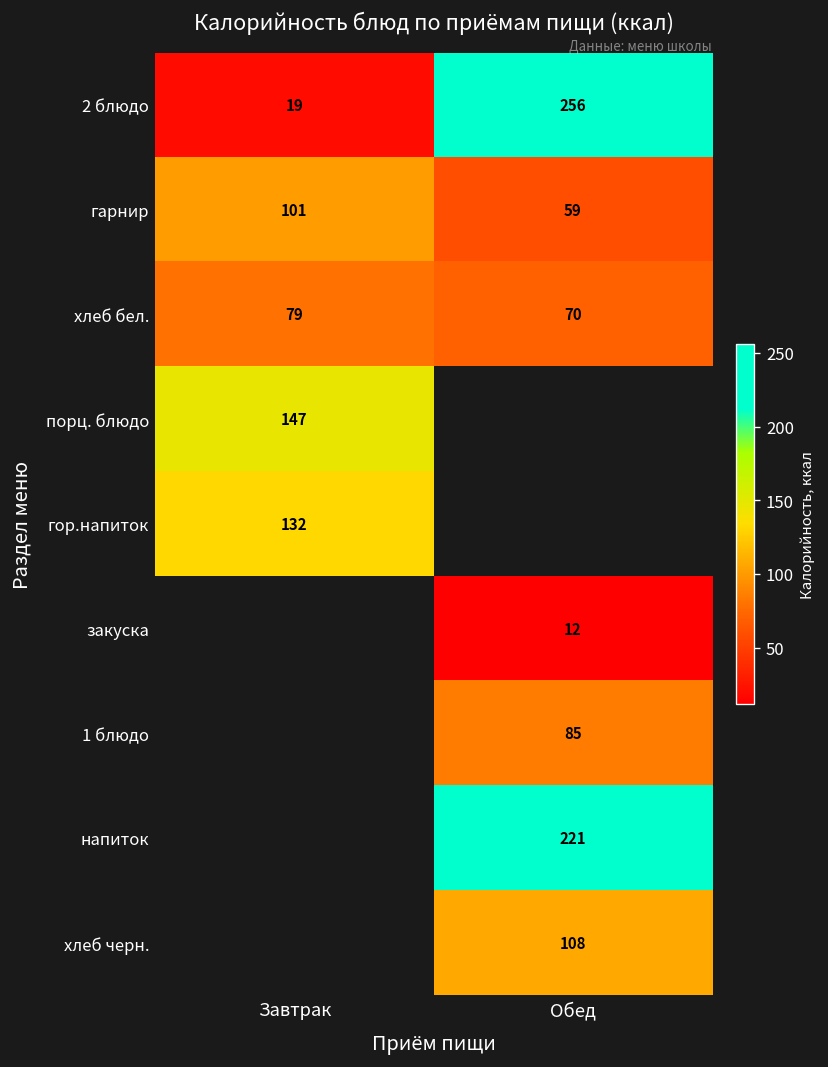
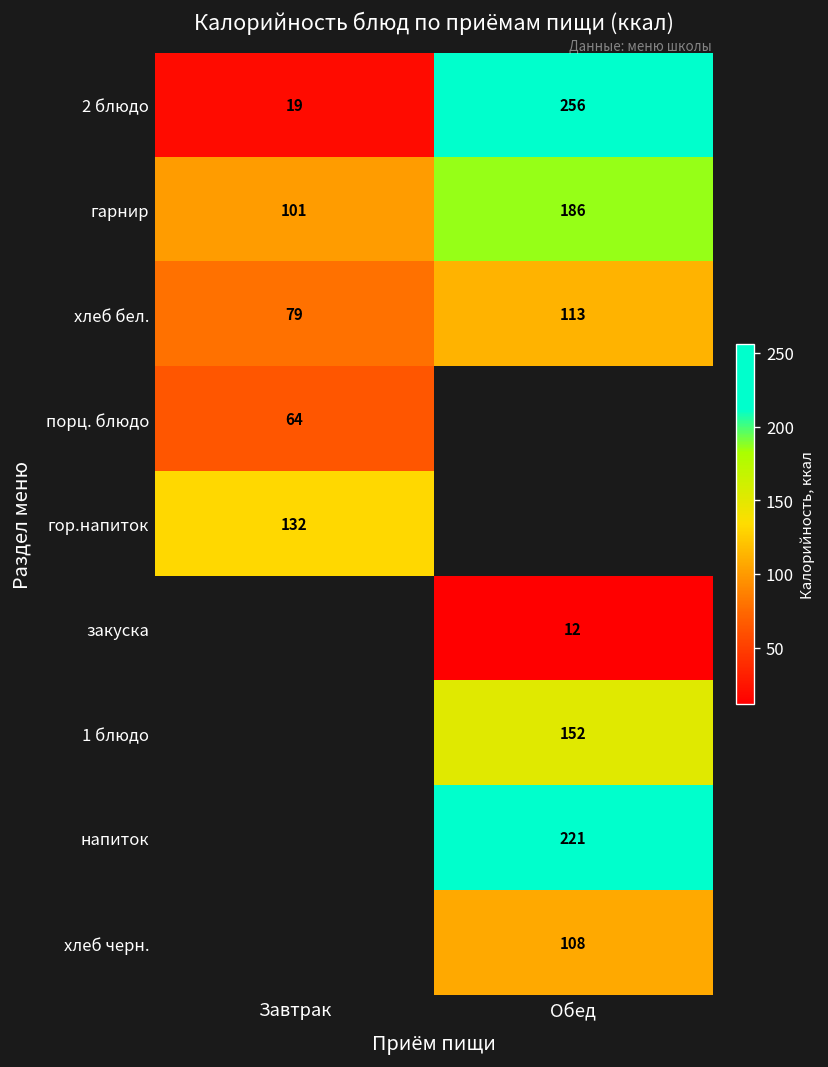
  {
    "2 блюдо": {
      "Завтрак": 19,
      "Обед": 256
    },
    "гарнир": {
      "Завтрак": 101,
-     "Обед": 59
+     "Обед": 186
    },
    "хлеб бел.": {
      "Завтрак": 79,
-     "Обед": 70
+     "Обед": 113
    },
    "порц. блюдо": {
-     "Завтрак": 147
+     "Завтрак": 64
    },
    "гор.напиток": {
      "Завтрак": 132
    },
    "закуска": {
      "Обед": 12
    },
    "1 блюдо": {
-     "Обед": 85
+     "Обед": 152
    },
    "напиток": {
      "Обед": 221
    },
    "хлеб черн.": {
      "Обед": 108
    }
  }
